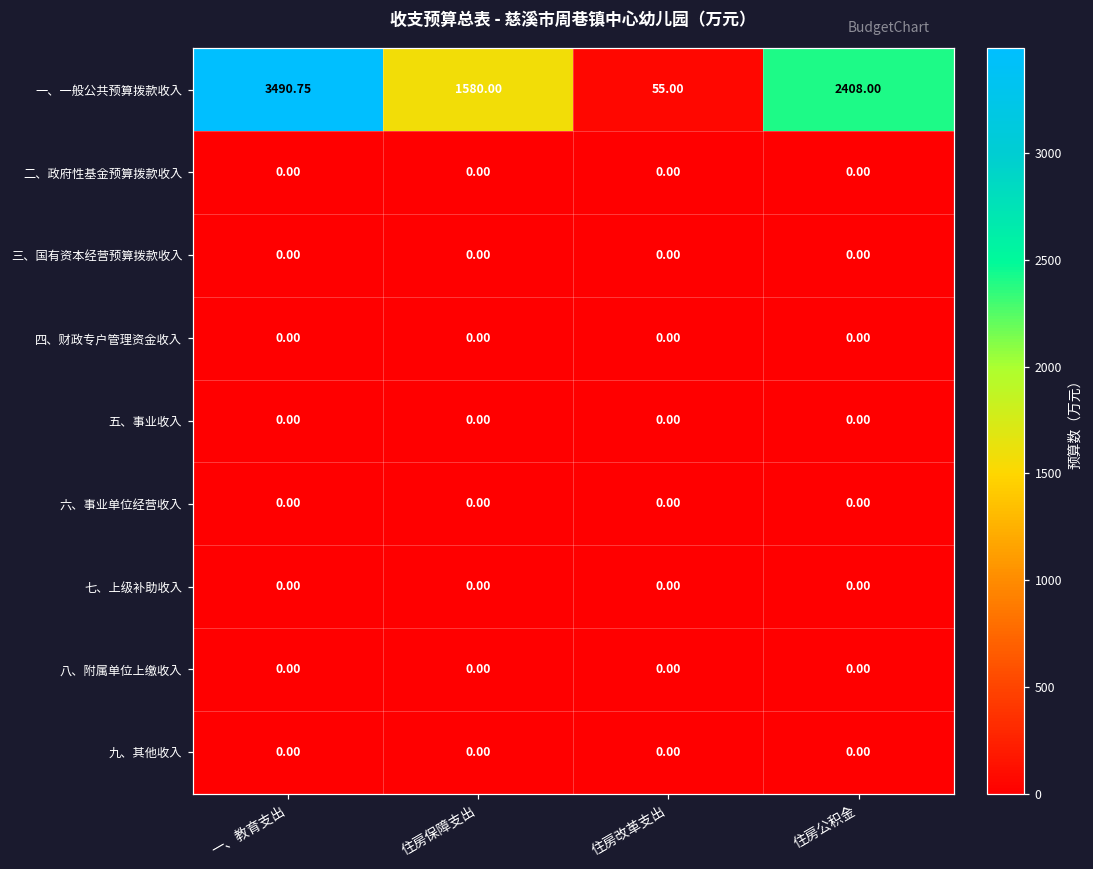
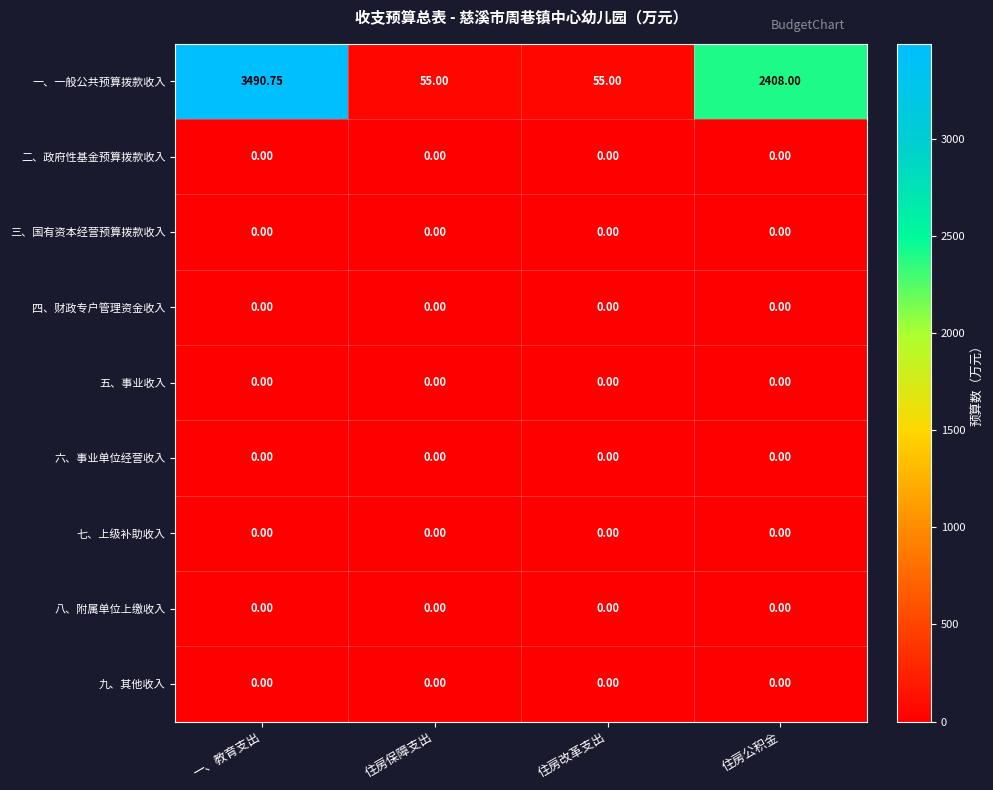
  {
    "一、一般公共预算拨款收入": {
      "一、教育支出": 3490.75,
-     "住房保障支出": 1580.00,
+     "住房保障支出": 55.00,
      "住房改革支出": 55.00,
      "住房公积金": 2408.00
    },
    "二、政府性基金预算拨款收入": {
      "一、教育支出": 0.00,
      "住房保障支出": 0.00,
      "住房改革支出": 0.00,
      "住房公积金": 0.00
    },
    "三、国有资本经营预算拨款收入": {
      "一、教育支出": 0.00,
      "住房保障支出": 0.00,
      "住房改革支出": 0.00,
      "住房公积金": 0.00
    },
    "四、财政专户管理资金收入": {
      "一、教育支出": 0.00,
      "住房保障支出": 0.00,
      "住房改革支出": 0.00,
      "住房公积金": 0.00
    },
    "五、事业收入": {
      "一、教育支出": 0.00,
      "住房保障支出": 0.00,
      "住房改革支出": 0.00,
      "住房公积金": 0.00
    },
    "六、事业单位经营收入": {
      "一、教育支出": 0.00,
      "住房保障支出": 0.00,
      "住房改革支出": 0.00,
      "住房公积金": 0.00
    },
    "七、上级补助收入": {
      "一、教育支出": 0.00,
      "住房保障支出": 0.00,
      "住房改革支出": 0.00,
      "住房公积金": 0.00
    },
    "八、附属单位上缴收入": {
      "一、教育支出": 0.00,
      "住房保障支出": 0.00,
      "住房改革支出": 0.00,
      "住房公积金": 0.00
    },
    "九、其他收入": {
      "一、教育支出": 0.00,
      "住房保障支出": 0.00,
      "住房改革支出": 0.00,
      "住房公积金": 0.00
    }
  }
